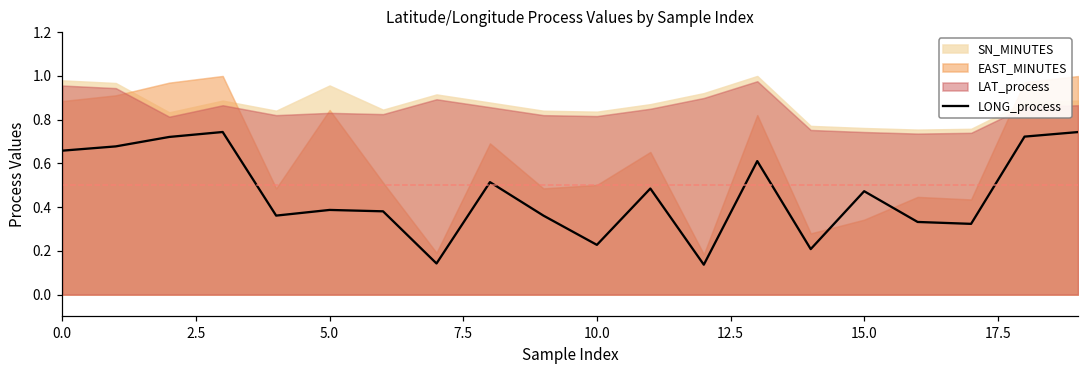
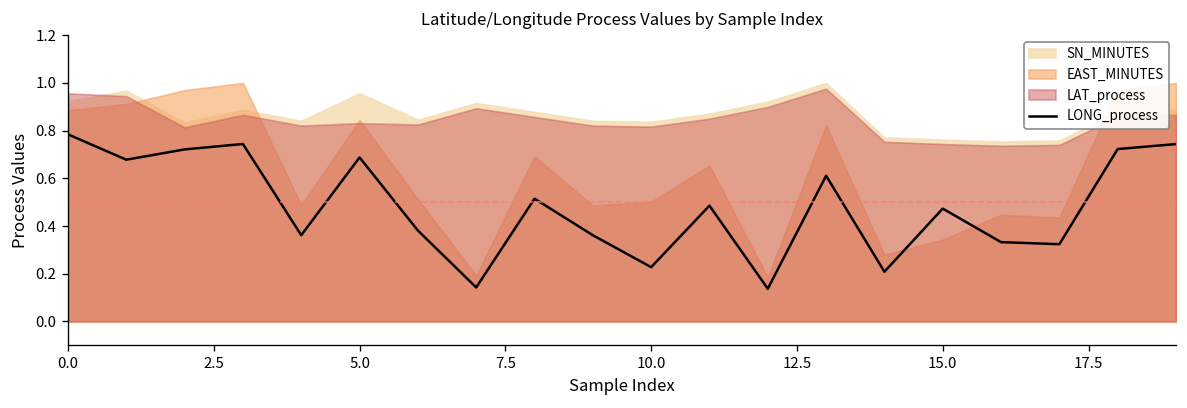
  {
    "LONG_process": {
-     "0.0": 0.66,
-     "5.0": 0.39,
+     "0.0": 0.78,
+     "5.0": 0.69,
      "10.0": 0.23,
      "15.0": 0.47
    },
    "SN_MINUTES": {
-     "0.0": 0.98,
+     "0.0": 0.92,
      "5.0": 0.96,
      "10.0": 0.84,
      "15.0": 0.76
    }
  }
